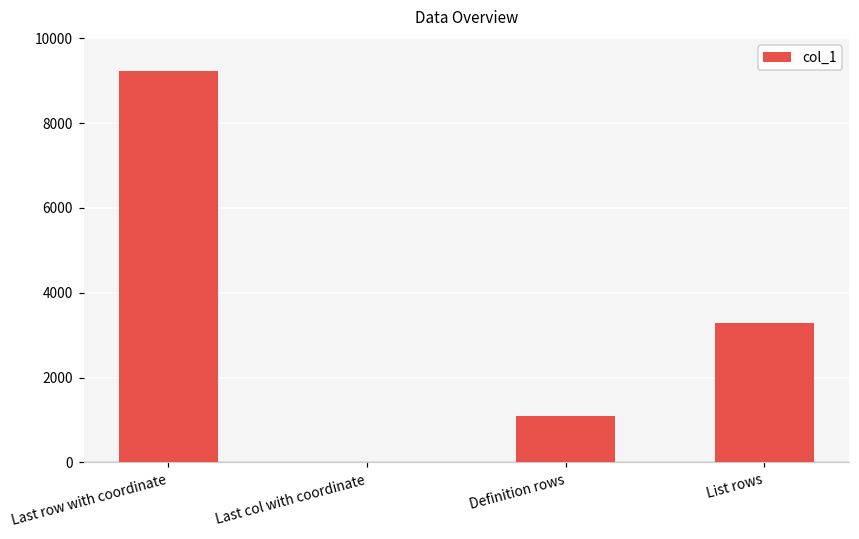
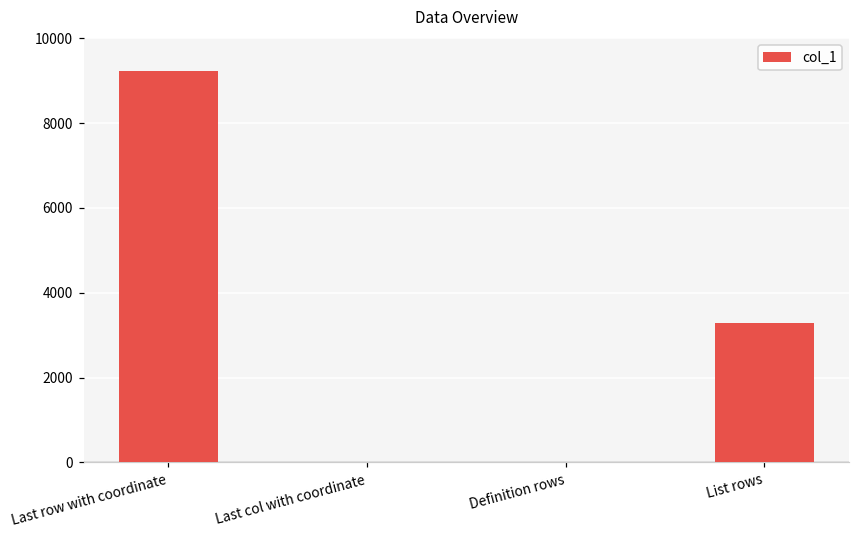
  {
    "Last row with coordinate": 9200,
-   "Definition rows": 1100,
+   "Definition rows": 0,
    "List rows": 3300
  }
